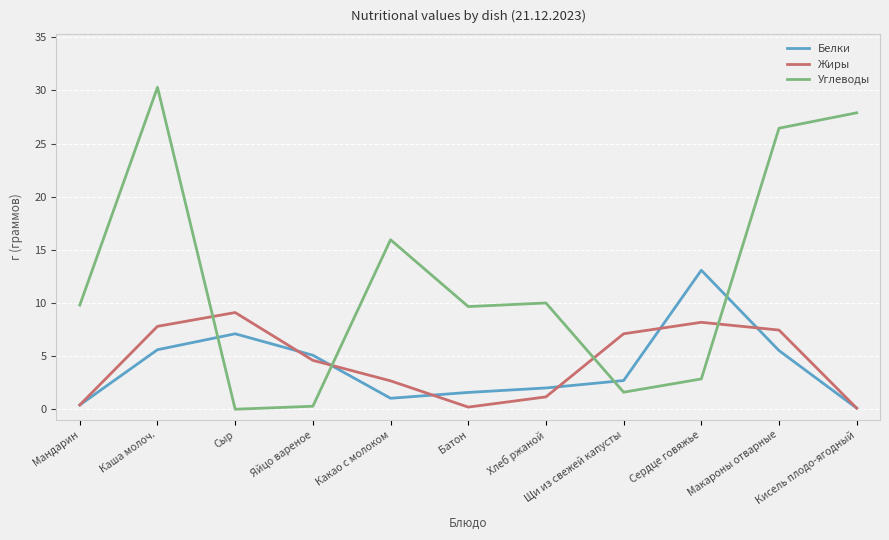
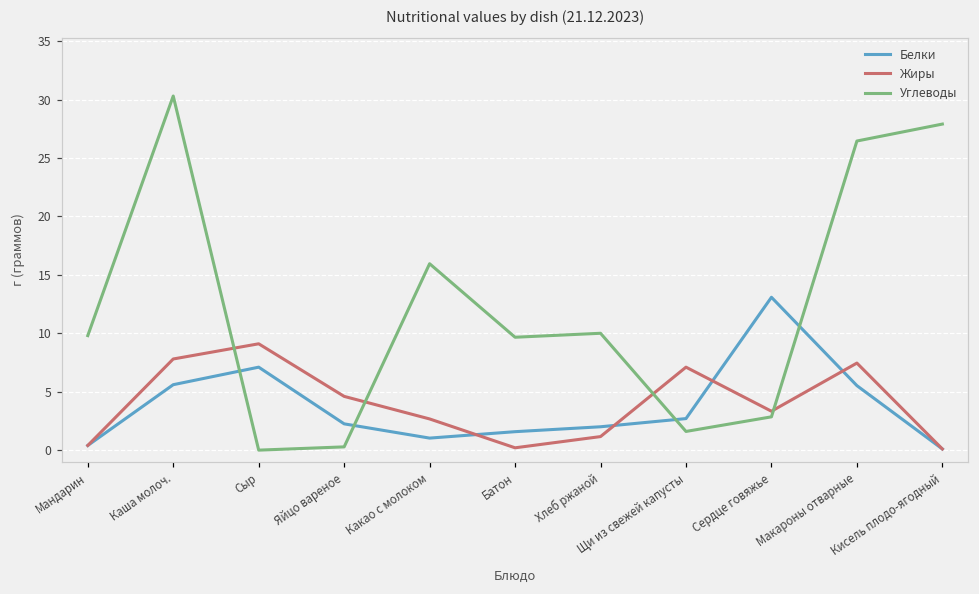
  {
    "Белки": {
      "Каша молоч.": 5.6,
      "Сыр": 7.1,
-     "Яйцо вареное": 5.1,
+     "Яйцо вареное": 2.3,
      "Какао с молоком": 1.0,
      "Батон": 1.6,
      "Хлеб ржаной": 2.0,
      "Щи из свежей капусты": 2.7,
      "Сердце говяжье": 13.1,
      "Макароны отварные": 5.5
    },
    "Жиры": {
      "Каша молоч.": 7.8,
      "Сыр": 9.1,
      "Яйцо вареное": 4.6,
      "Какао с молоком": 2.7,
      "Батон": 0.2,
      "Хлеб ржаной": 1.2,
      "Щи из свежей капусты": 7.1,
-     "Сердце говяжье": 8.2,
+     "Сердце говяжье": 3.3,
      "Макароны отварные": 7.5
    },
    "Углеводы": {
      "Мандарин": 9.8,
      "Каша молоч.": 30.3,
      "Сыр": 0.0,
      "Яйцо вареное": 0.3,
      "Какао с молоком": 16.0,
      "Батон": 9.7,
      "Хлеб ржаной": 10.0,
      "Щи из свежей капусты": 1.6,
      "Сердце говяжье": 2.9,
      "Макароны отварные": 26.5,
      "Кисель плодо-ягодный": 27.9
    }
  }
